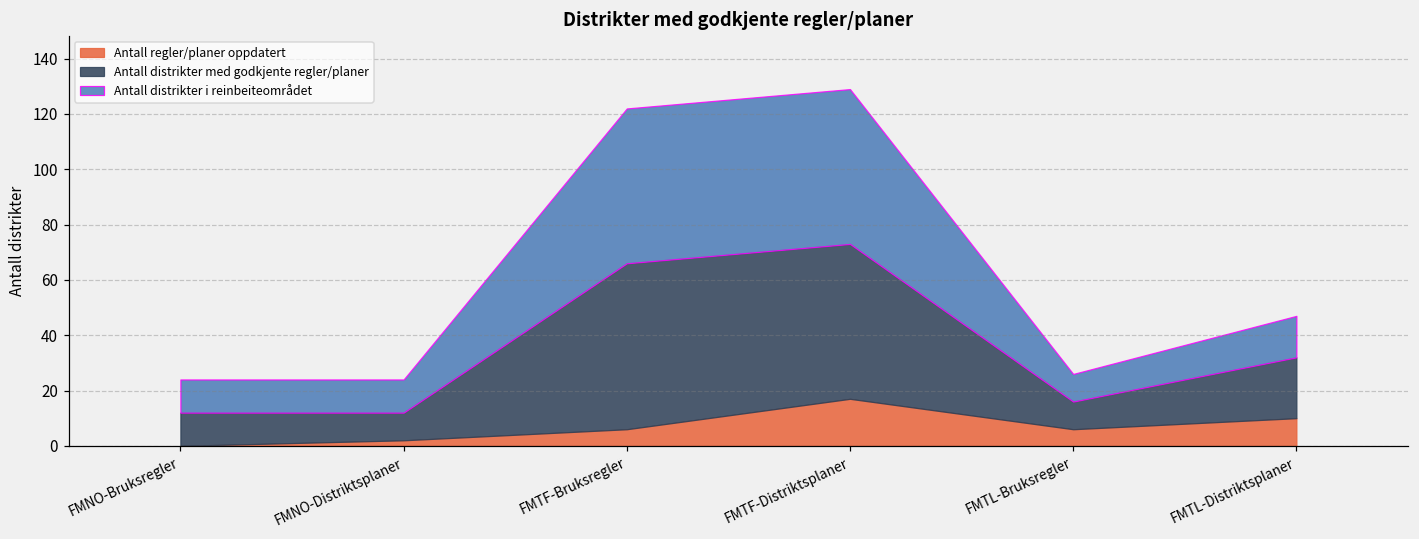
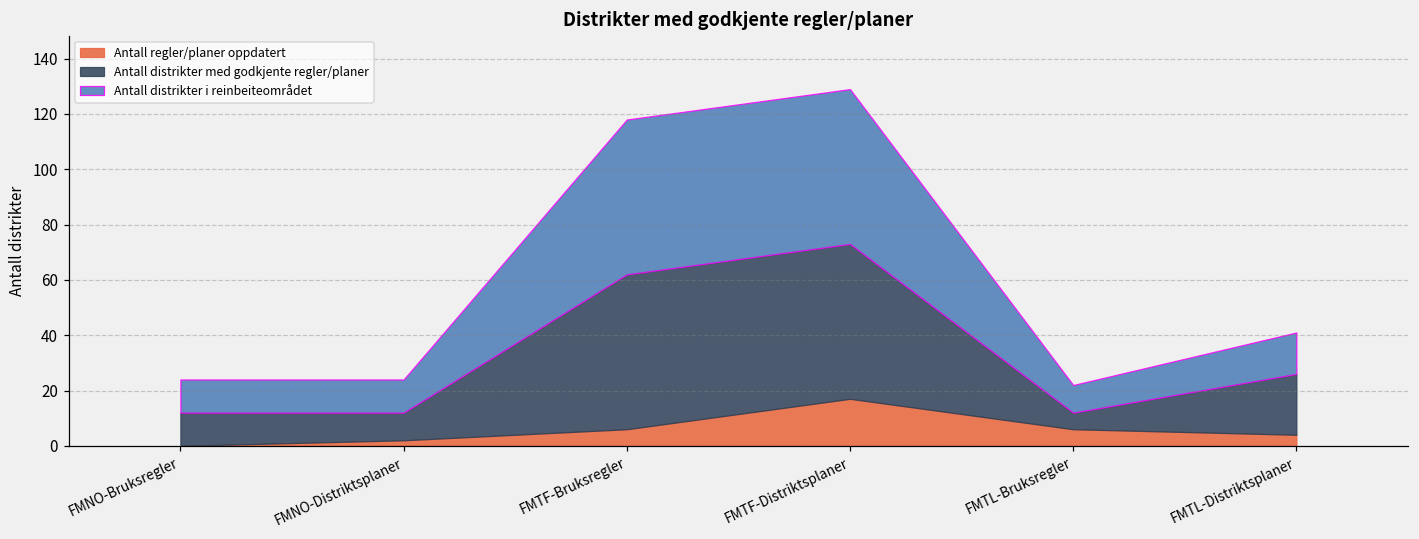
  {
    "Antall regler/planer oppdatert": {
      "FMNO-Bruksregler": 0,
      "FMNO-Distriktsplaner": 2,
      "FMTF-Bruksregler": 6,
      "FMTF-Distriktsplaner": 17,
      "FMTL-Bruksregler": 6,
-     "FMTL-Distriktsplaner": 10
+     "FMTL-Distriktsplaner": 4
    },
    "Antall distrikter med godkjente regler/planer": {
      "FMNO-Bruksregler": 12,
      "FMNO-Distriktsplaner": 10,
-     "FMTF-Bruksregler": 60,
+     "FMTF-Bruksregler": 56,
      "FMTF-Distriktsplaner": 56,
-     "FMTL-Bruksregler": 10,
+     "FMTL-Bruksregler": 6,
      "FMTL-Distriktsplaner": 22
    },
    "Antall distrikter i reinbeiteområdet": {
      "FMNO-Bruksregler": 12,
      "FMNO-Distriktsplaner": 12,
      "FMTF-Bruksregler": 56,
      "FMTF-Distriktsplaner": 56,
      "FMTL-Bruksregler": 10,
      "FMTL-Distriktsplaner": 15
    }
  }
